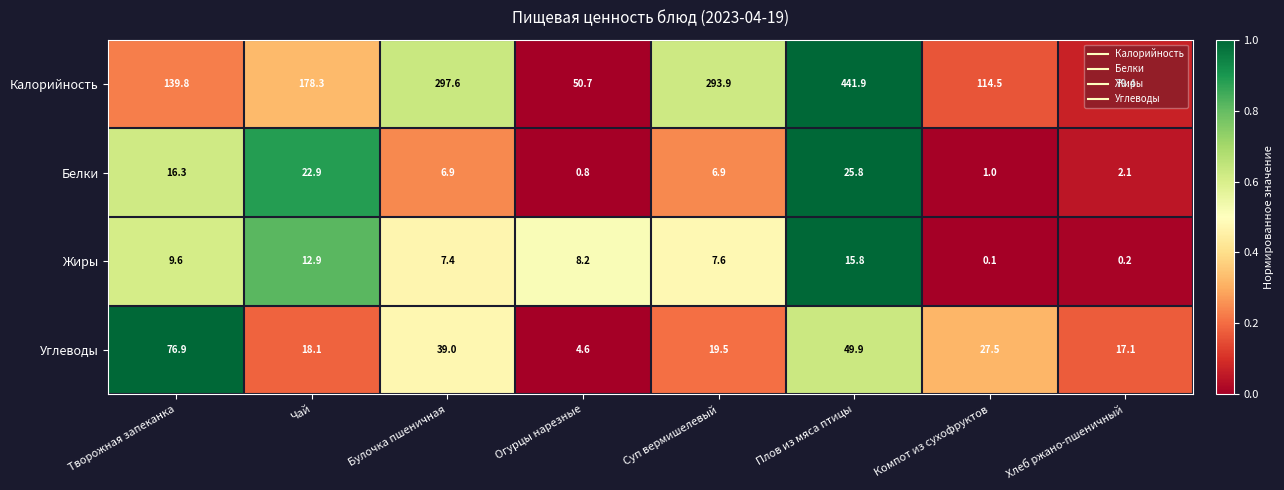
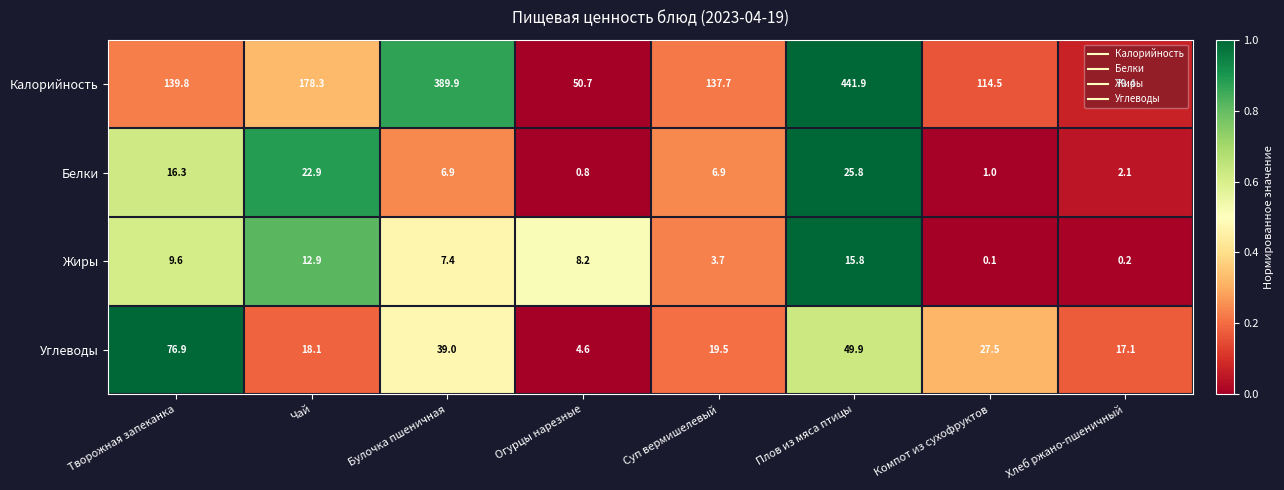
  {
    "Калорийность": {
      "Творожная запеканка": 139.8,
      "Чай": 178.3,
-     "Булочка пшеничная": 297.6,
+     "Булочка пшеничная": 389.9,
      "Огурцы нарезные": 50.7,
-     "Суп вермишелевый": 293.9,
+     "Суп вермишелевый": 137.7,
      "Плов из мяса птицы": 441.9,
      "Компот из сухофруктов": 114.5
    },
    "Белки": {
      "Творожная запеканка": 16.3,
      "Чай": 22.9,
      "Булочка пшеничная": 6.9,
      "Огурцы нарезные": 0.8,
      "Суп вермишелевый": 6.9,
      "Плов из мяса птицы": 25.8,
      "Компот из сухофруктов": 1.0,
      "Хлеб ржано-пшеничный": 2.1
    },
    "Жиры": {
      "Творожная запеканка": 9.6,
      "Чай": 12.9,
      "Булочка пшеничная": 7.4,
      "Огурцы нарезные": 8.2,
-     "Суп вермишелевый": 7.6,
+     "Суп вермишелевый": 3.7,
      "Плов из мяса птицы": 15.8,
      "Компот из сухофруктов": 0.1,
      "Хлеб ржано-пшеничный": 0.2
    },
    "Углеводы": {
      "Творожная запеканка": 76.9,
      "Чай": 18.1,
      "Булочка пшеничная": 39.0,
      "Огурцы нарезные": 4.6,
      "Суп вермишелевый": 19.5,
      "Плов из мяса птицы": 49.9,
      "Компот из сухофруктов": 27.5,
      "Хлеб ржано-пшеничный": 17.1
    }
  }
